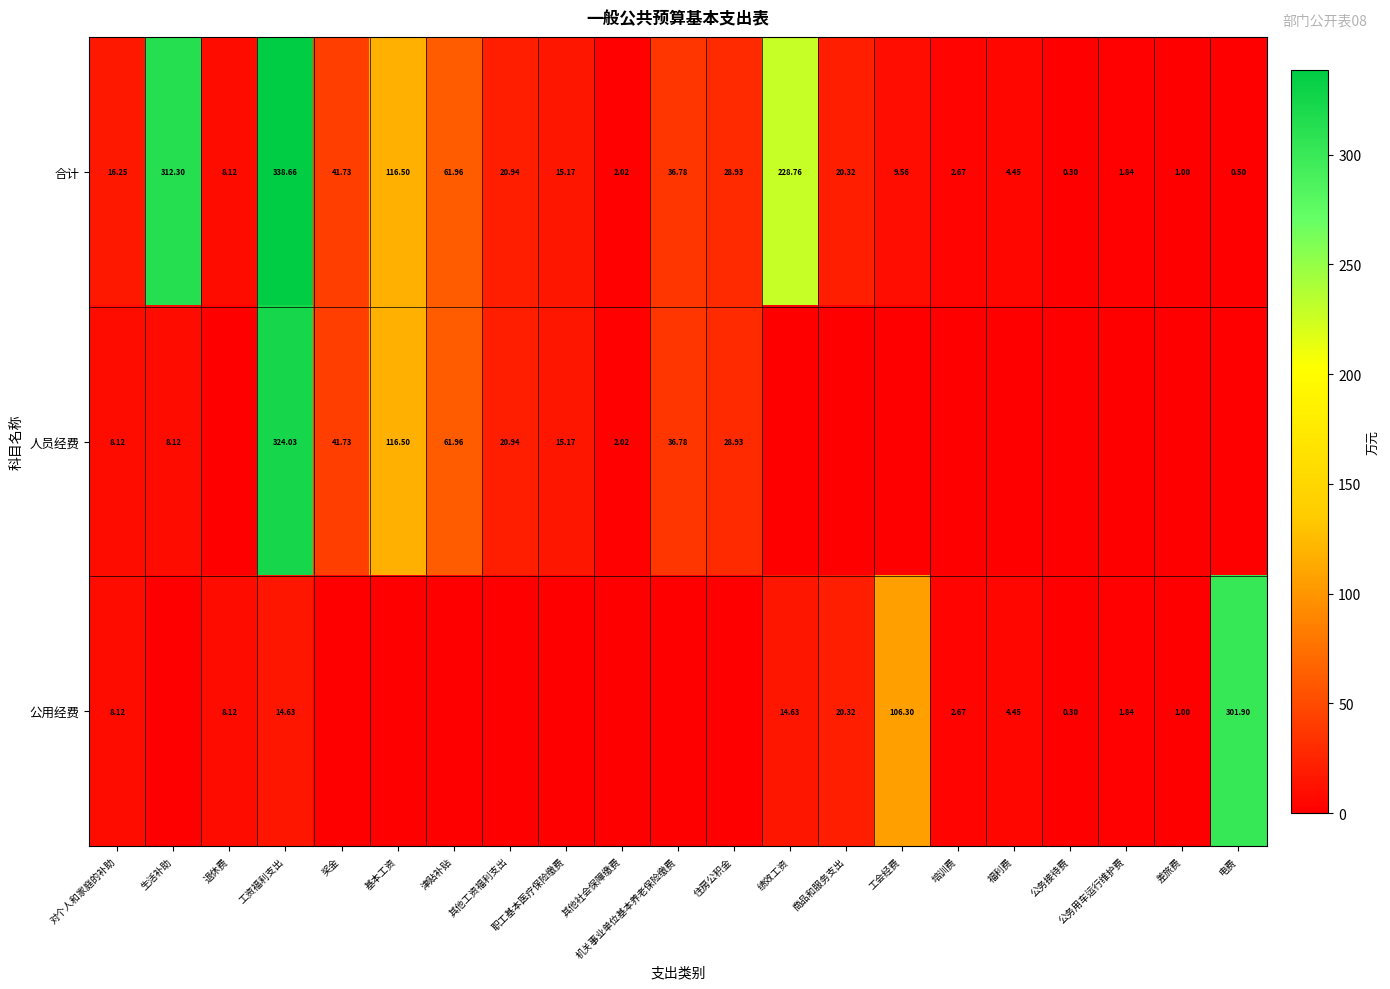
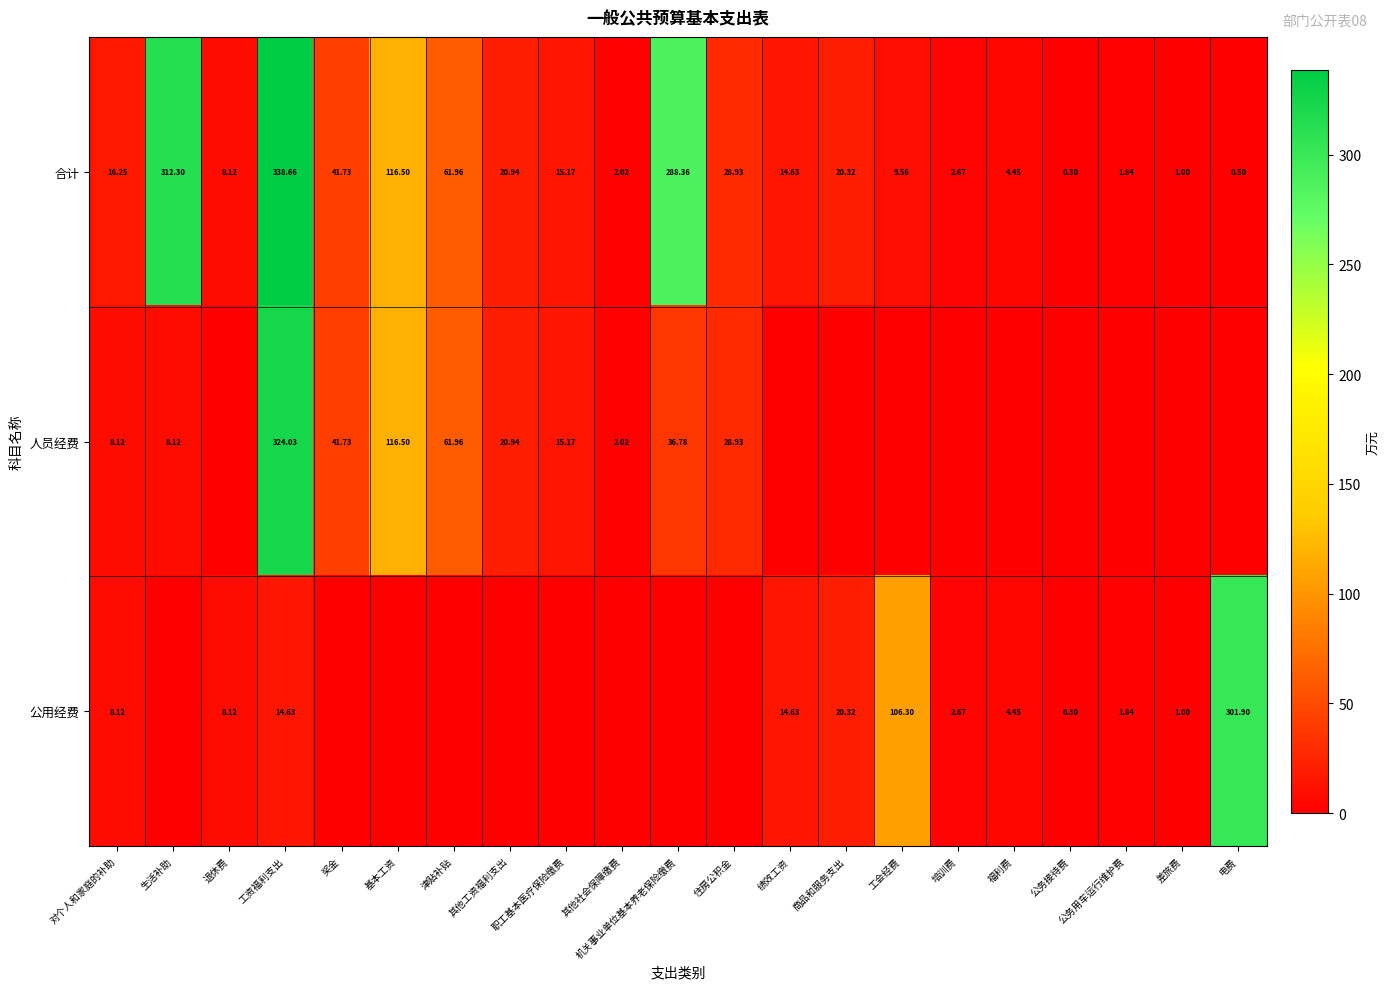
  {
    "合计": {
      "对个人和家庭的补助": 16.25,
      "生活补助": 312.30,
      "退休费": 8.12,
      "工资福利支出": 338.66,
      "奖金": 41.73,
      "基本工资": 116.50,
      "津贴补贴": 61.96,
      "其他工资福利支出": 20.94,
      "职工基本医疗保险缴费": 15.17,
      "其他社会保障缴费": 2.02,
-     "机关事业单位基本养老保险缴费": 36.78,
+     "机关事业单位基本养老保险缴费": 288.36,
      "住房公积金": 28.93,
-     "绩效工资": 228.76,
+     "绩效工资": 14.63,
      "商品和服务支出": 20.32,
      "工会经费": 9.56,
      "培训费": 2.67,
      "福利费": 4.45,
      "公务接待费": 0.30,
      "公务用车运行维护费": 1.84,
      "差旅费": 1.00,
      "电费": 0.50
    },
    "人员经费": {
      "对个人和家庭的补助": 8.12,
      "生活补助": 8.12,
      "工资福利支出": 324.03,
      "奖金": 41.73,
      "基本工资": 116.50,
      "津贴补贴": 61.96,
      "其他工资福利支出": 20.94,
      "职工基本医疗保险缴费": 15.17,
      "其他社会保障缴费": 2.02,
      "机关事业单位基本养老保险缴费": 36.78,
      "住房公积金": 28.93
    },
    "公用经费": {
      "对个人和家庭的补助": 8.12,
      "退休费": 8.12,
      "工资福利支出": 14.63,
      "绩效工资": 14.63,
      "商品和服务支出": 20.32,
      "工会经费": 106.30,
      "培训费": 2.67,
      "福利费": 4.45,
      "公务接待费": 0.30,
      "公务用车运行维护费": 1.84,
      "差旅费": 1.00,
      "电费": 301.90
    }
  }
